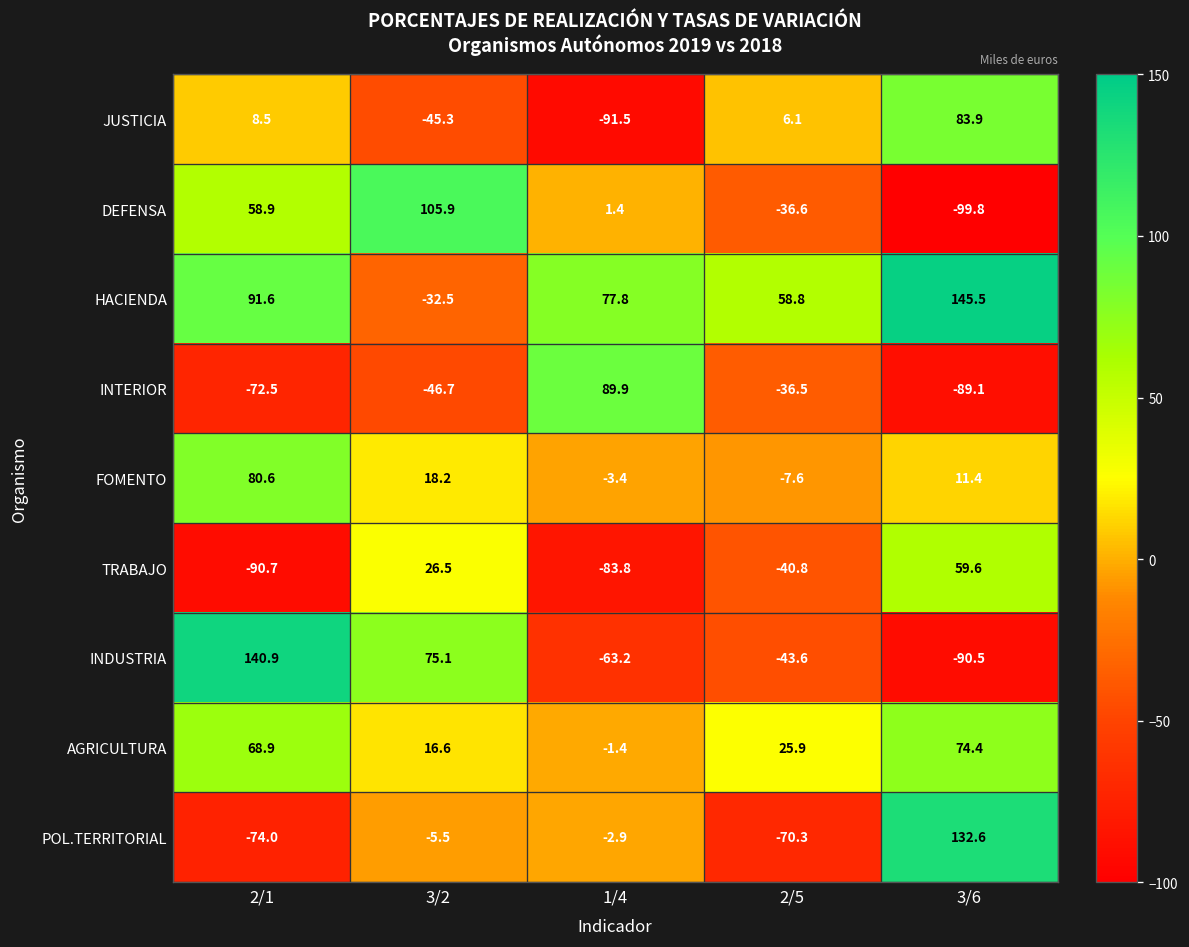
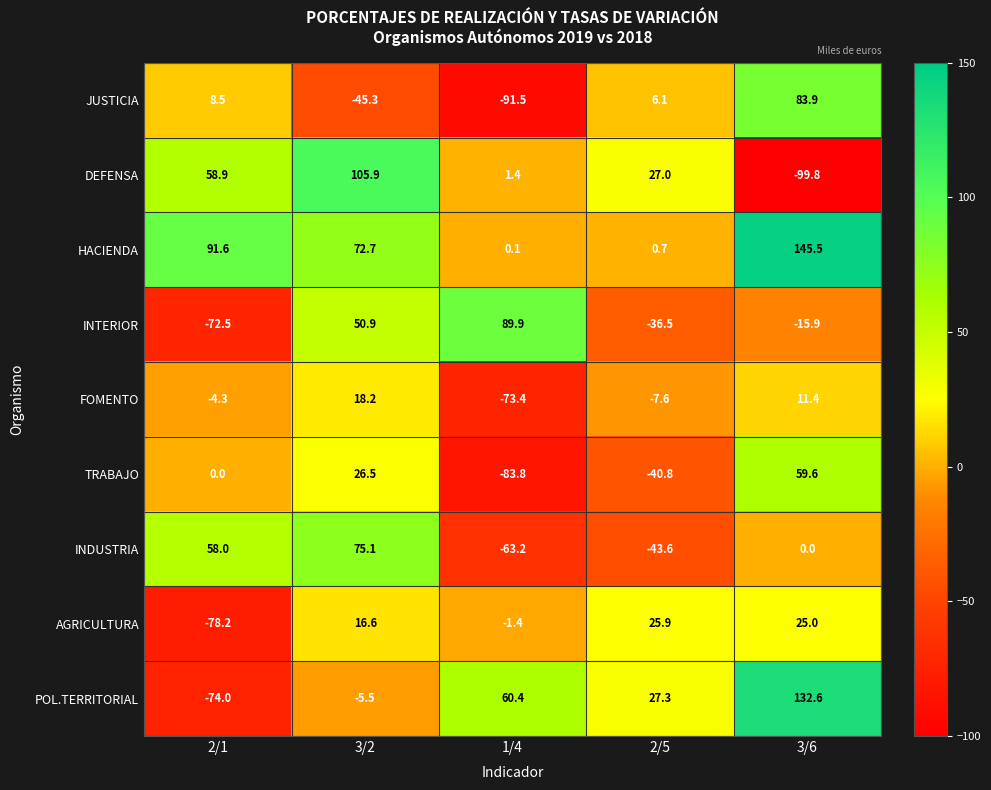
  {
    "JUSTICIA": {
      "2/1": 8.5,
      "3/2": -45.3,
      "1/4": -91.5,
      "2/5": 6.1,
      "3/6": 83.9
    },
    "DEFENSA": {
      "2/1": 58.9,
      "3/2": 105.9,
      "1/4": 1.4,
-     "2/5": -36.6,
+     "2/5": 27.0,
      "3/6": -99.8
    },
    "HACIENDA": {
      "2/1": 91.6,
-     "3/2": -32.5,
-     "1/4": 77.8,
-     "2/5": 58.8,
+     "3/2": 72.7,
+     "1/4": 0.1,
+     "2/5": 0.7,
      "3/6": 145.5
    },
    "INTERIOR": {
      "2/1": -72.5,
-     "3/2": -46.7,
+     "3/2": 50.9,
      "1/4": 89.9,
      "2/5": -36.5,
-     "3/6": -89.1
+     "3/6": -15.9
    },
    "FOMENTO": {
-     "2/1": 80.6,
+     "2/1": -4.3,
      "3/2": 18.2,
-     "1/4": -3.4,
+     "1/4": -73.4,
      "2/5": -7.6,
      "3/6": 11.4
    },
    "TRABAJO": {
-     "2/1": -90.7,
+     "2/1": 0.0,
      "3/2": 26.5,
      "1/4": -83.8,
      "2/5": -40.8,
      "3/6": 59.6
    },
    "INDUSTRIA": {
-     "2/1": 140.9,
+     "2/1": 58.0,
      "3/2": 75.1,
      "1/4": -63.2,
      "2/5": -43.6,
-     "3/6": -90.5
+     "3/6": 0.0
    },
    "AGRICULTURA": {
-     "2/1": 68.9,
+     "2/1": -78.2,
      "3/2": 16.6,
      "1/4": -1.4,
      "2/5": 25.9,
-     "3/6": 74.4
+     "3/6": 25.0
    },
    "POL.TERRITORIAL": {
      "2/1": -74.0,
      "3/2": -5.5,
-     "1/4": -2.9,
-     "2/5": -70.3,
+     "1/4": 60.4,
+     "2/5": 27.3,
      "3/6": 132.6
    }
  }
